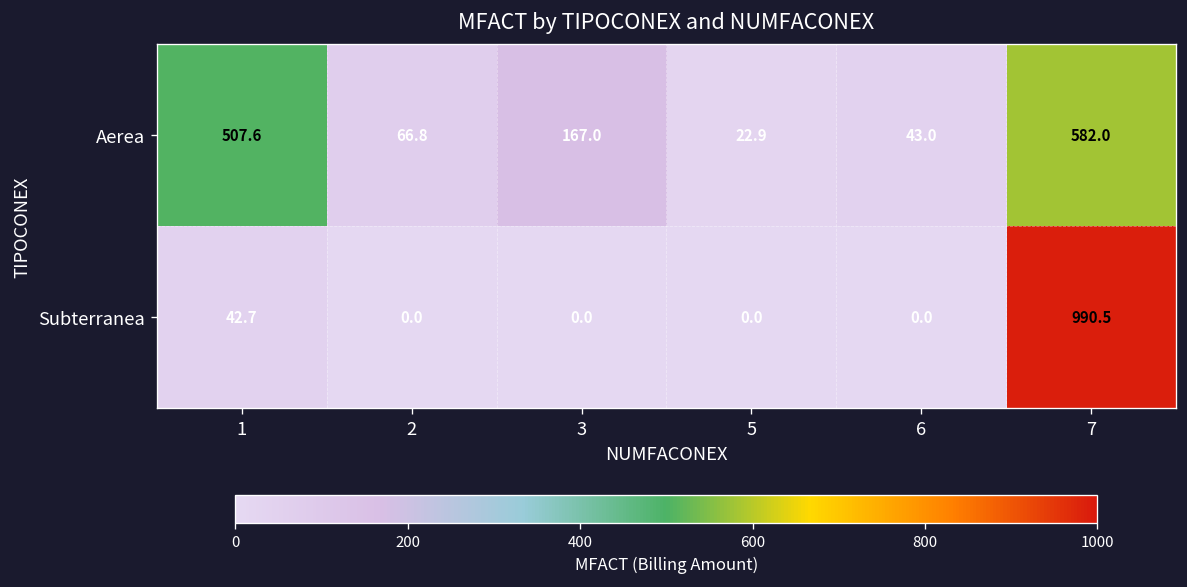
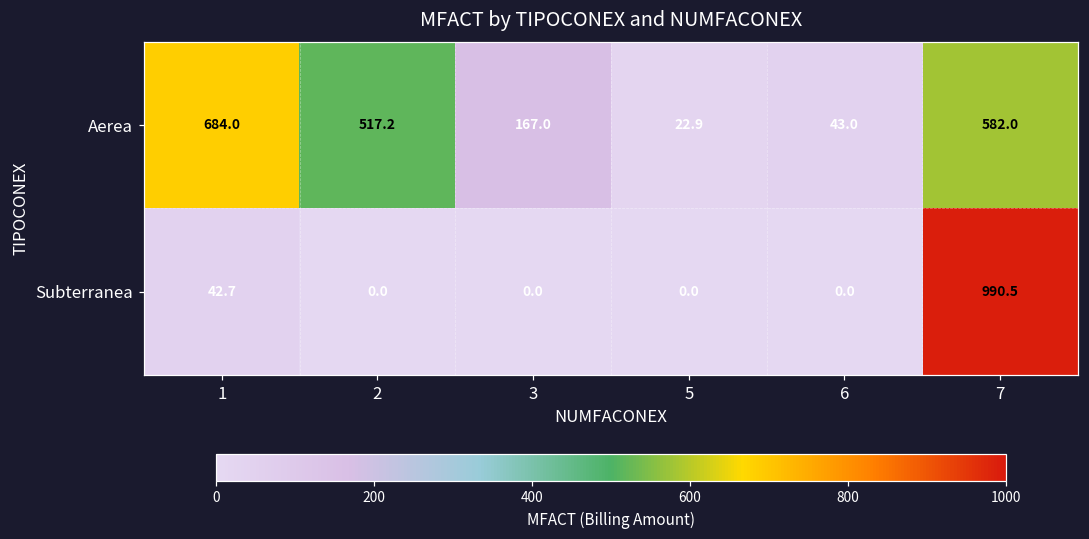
  {
    "Aerea": {
-     "1": 507.6,
-     "2": 66.8,
+     "1": 684.0,
+     "2": 517.2,
      "3": 167.0,
      "7": 582.0
    },
    "Subterranea": {
      "7": 990.5
    }
  }
